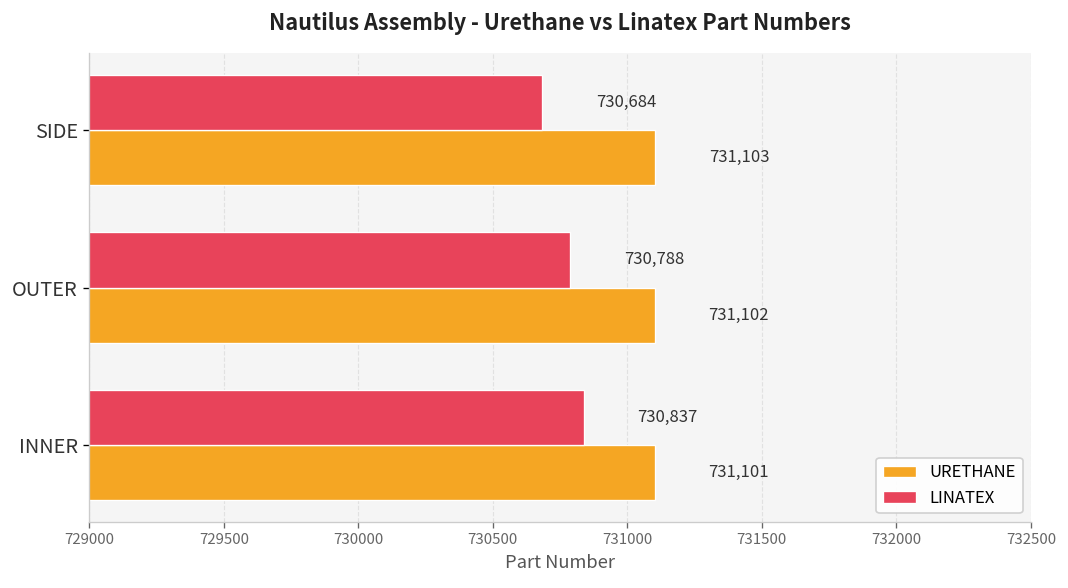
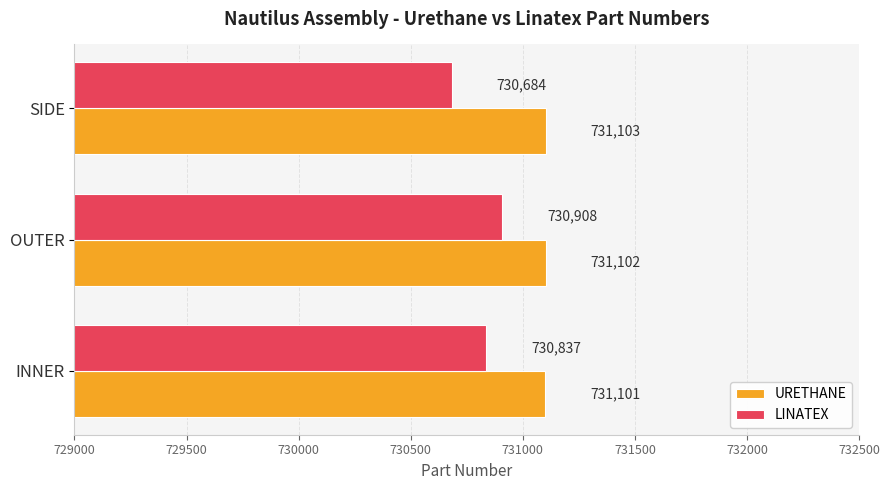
  {
    "URETHANE": {
      "SIDE": "731100",
      "OUTER": "731100",
      "INNER": "731100"
    },
    "LINATEX": {
-     "OUTER": "730,788"
+     "OUTER": "730,908"
    }
  }
